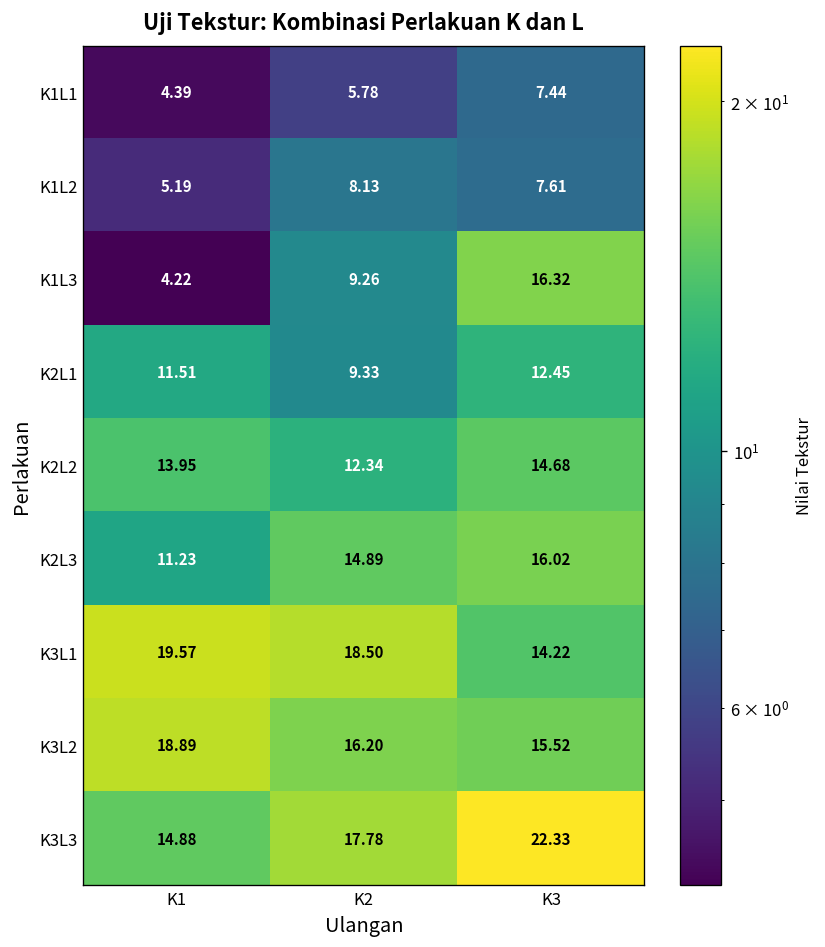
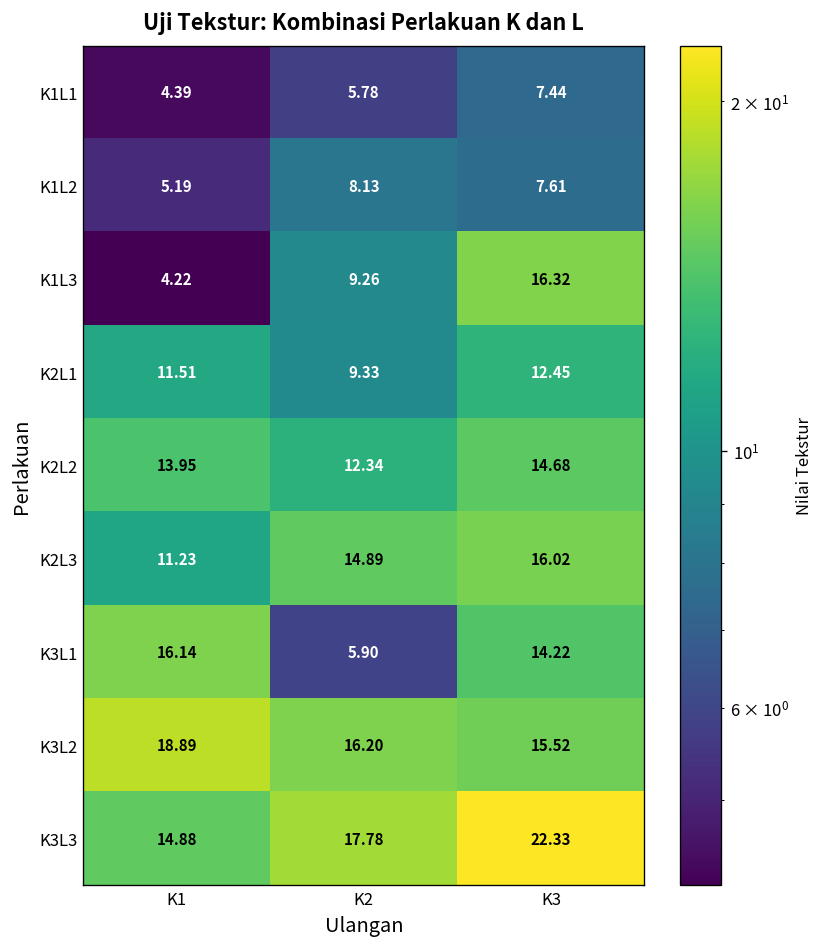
  {
    "K1L1": {
      "K1": 4.39,
      "K2": 5.78,
      "K3": 7.44
    },
    "K1L2": {
      "K1": 5.19,
      "K2": 8.13,
      "K3": 7.61
    },
    "K1L3": {
      "K1": 4.22,
      "K2": 9.26,
      "K3": 16.32
    },
    "K2L1": {
      "K1": 11.51,
      "K2": 9.33,
      "K3": 12.45
    },
    "K2L2": {
      "K1": 13.95,
      "K2": 12.34,
      "K3": 14.68
    },
    "K2L3": {
      "K1": 11.23,
      "K2": 14.89,
      "K3": 16.02
    },
    "K3L1": {
-     "K1": 19.57,
-     "K2": 18.50,
+     "K1": 16.14,
+     "K2": 5.90,
      "K3": 14.22
    },
    "K3L2": {
      "K1": 18.89,
      "K2": 16.20,
      "K3": 15.52
    },
    "K3L3": {
      "K1": 14.88,
      "K2": 17.78,
      "K3": 22.33
    }
  }
